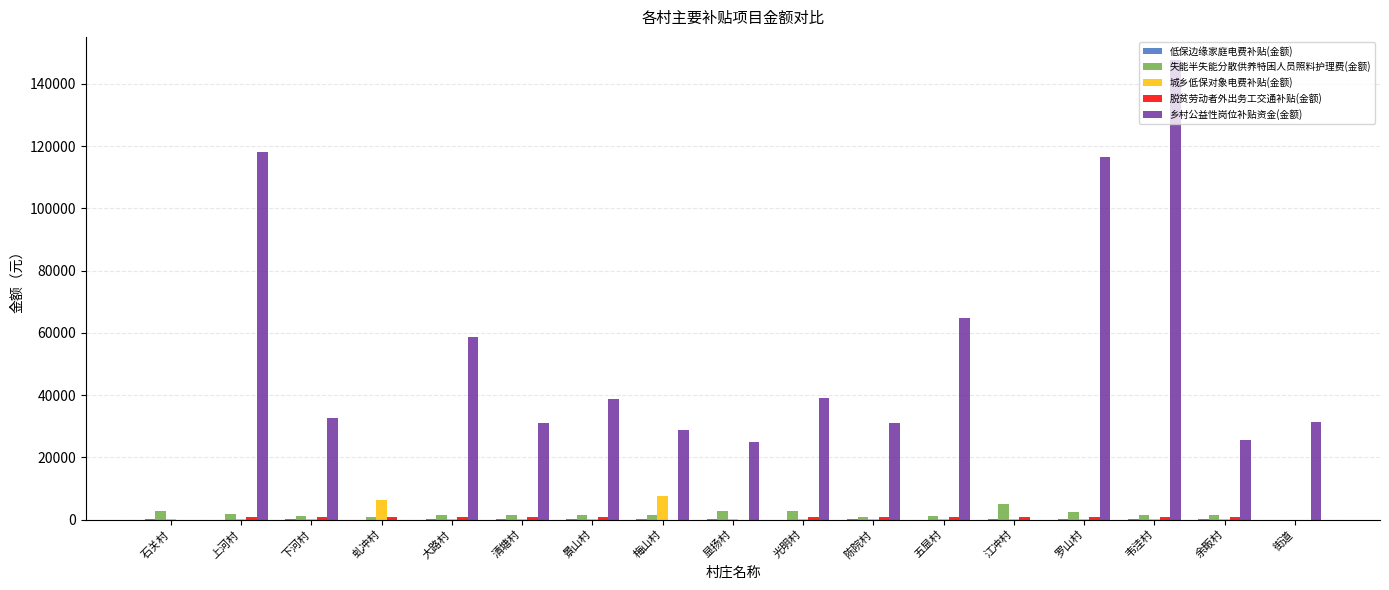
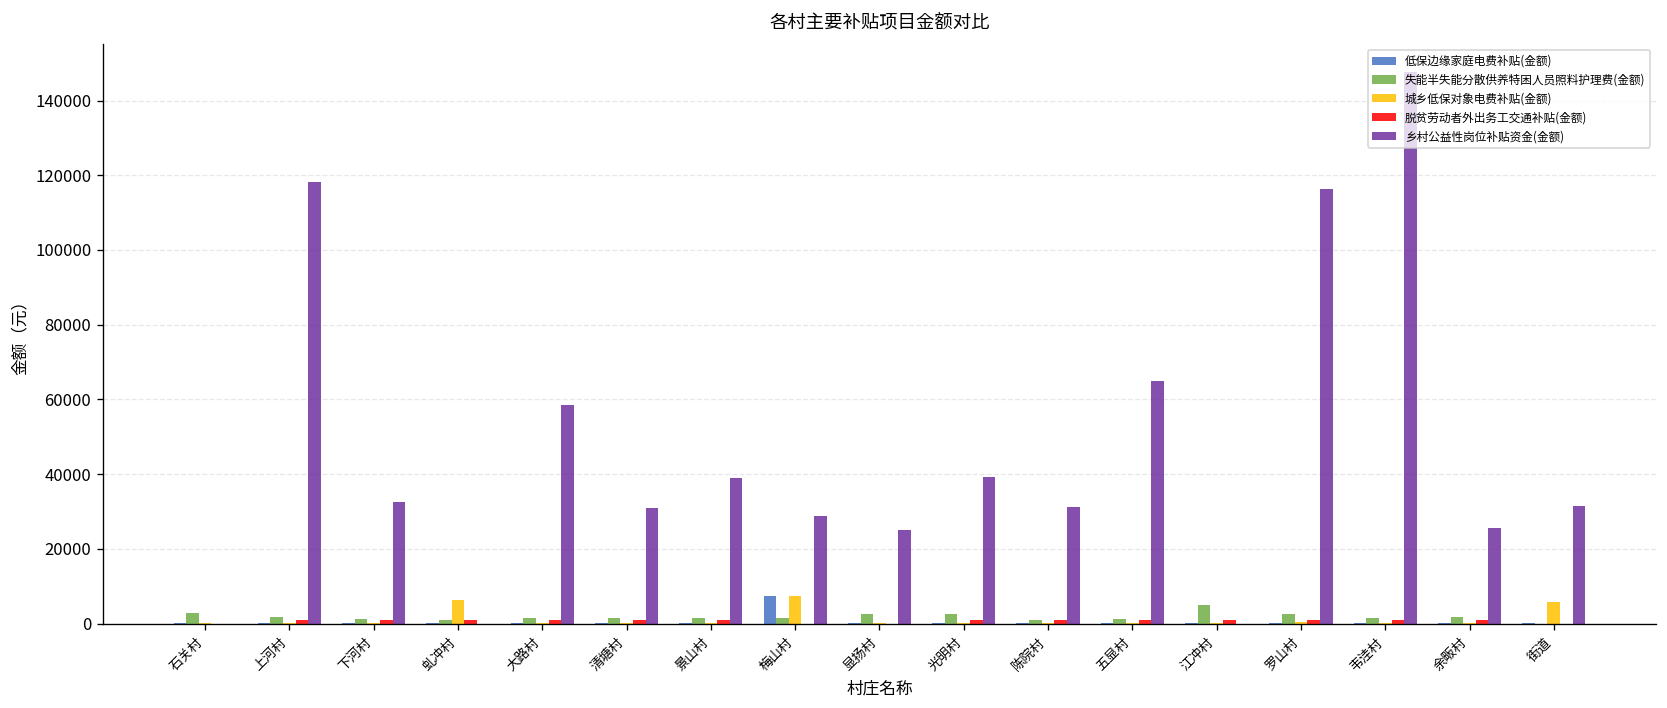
  {
    "低保边缘家庭电费补贴(金额)": {
-     "梅山村": 0
+     "梅山村": 7000
    },
    "失能半失能分散供养特困人员照料护理费(金额)": {
      "石关村": 3000,
      "上河村": 2000,
      "下河村": 1000,
      "虬冲村": 1000,
      "大路村": 1000,
      "清塘村": 2000,
      "景山村": 1000,
      "梅山村": 1000,
      "显扬村": 3000,
      "光明村": 3000,
      "陈院村": 1000,
      "五显村": 1000,
      "江冲村": 5000,
      "罗山村": 3000,
      "韦洼村": 2000,
      "余畈村": 2000,
      "街道": 0
    },
    "城乡低保对象电费补贴(金额)": {
      "虬冲村": 6000,
      "梅山村": 7000,
-     "街道": 0
+     "街道": 6000
    },
    "脱贫劳动者外出务工交通补贴(金额)": {
      "石关村": 0,
      "上河村": 1000,
      "下河村": 1000,
      "虬冲村": 1000,
      "大路村": 1000,
      "清塘村": 1000,
      "景山村": 1000,
      "梅山村": 0,
      "显扬村": 0,
      "光明村": 1000,
      "陈院村": 1000,
      "五显村": 1000,
      "江冲村": 1000,
      "罗山村": 1000,
      "韦洼村": 1000,
      "余畈村": 1000,
      "街道": 0
    },
    "乡村公益性岗位补贴资金(金额)": {
      "石关村": 0,
      "上河村": 118000,
      "下河村": 33000,
      "虬冲村": 0,
      "大路村": 59000,
      "清塘村": 31000,
      "景山村": 39000,
      "梅山村": 29000,
      "显扬村": 25000,
      "光明村": 39000,
      "陈院村": 31000,
      "五显村": 65000,
      "江冲村": 0,
      "罗山村": 116000,
      "余畈村": 25000,
      "街道": 31000
    }
  }
